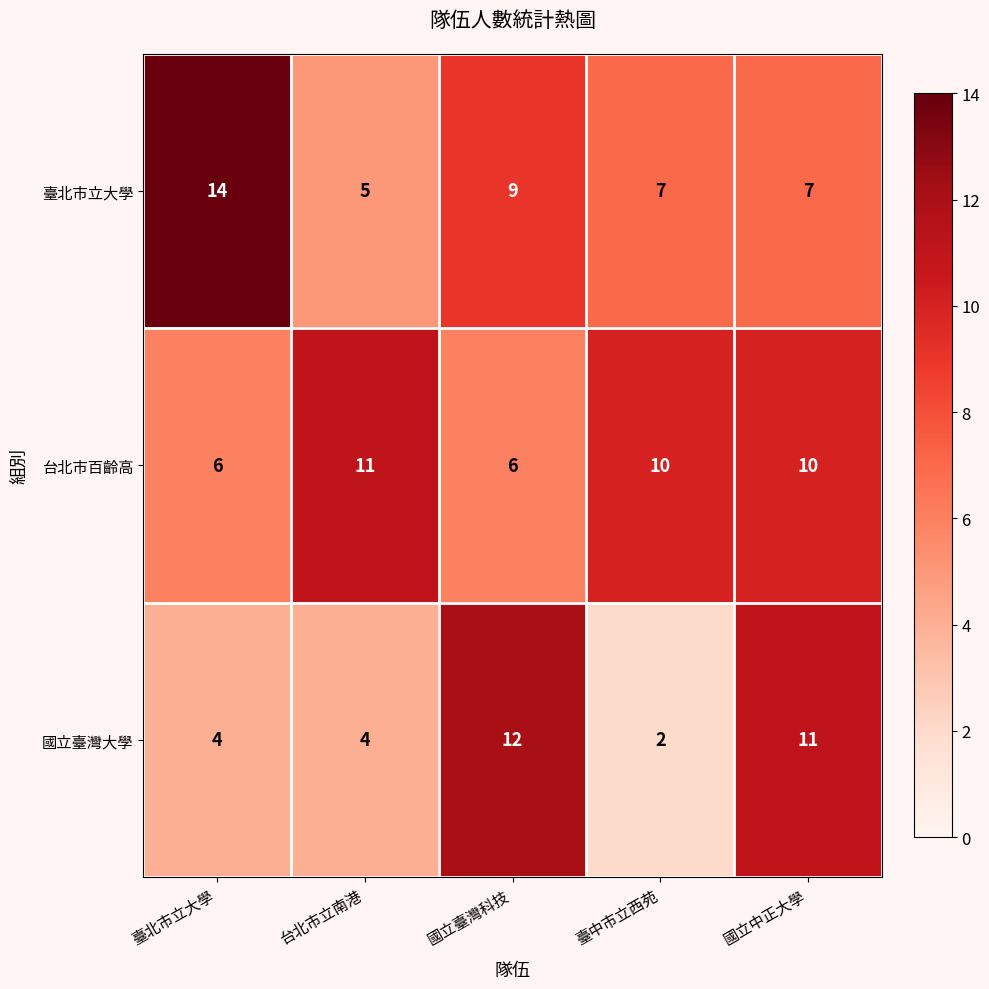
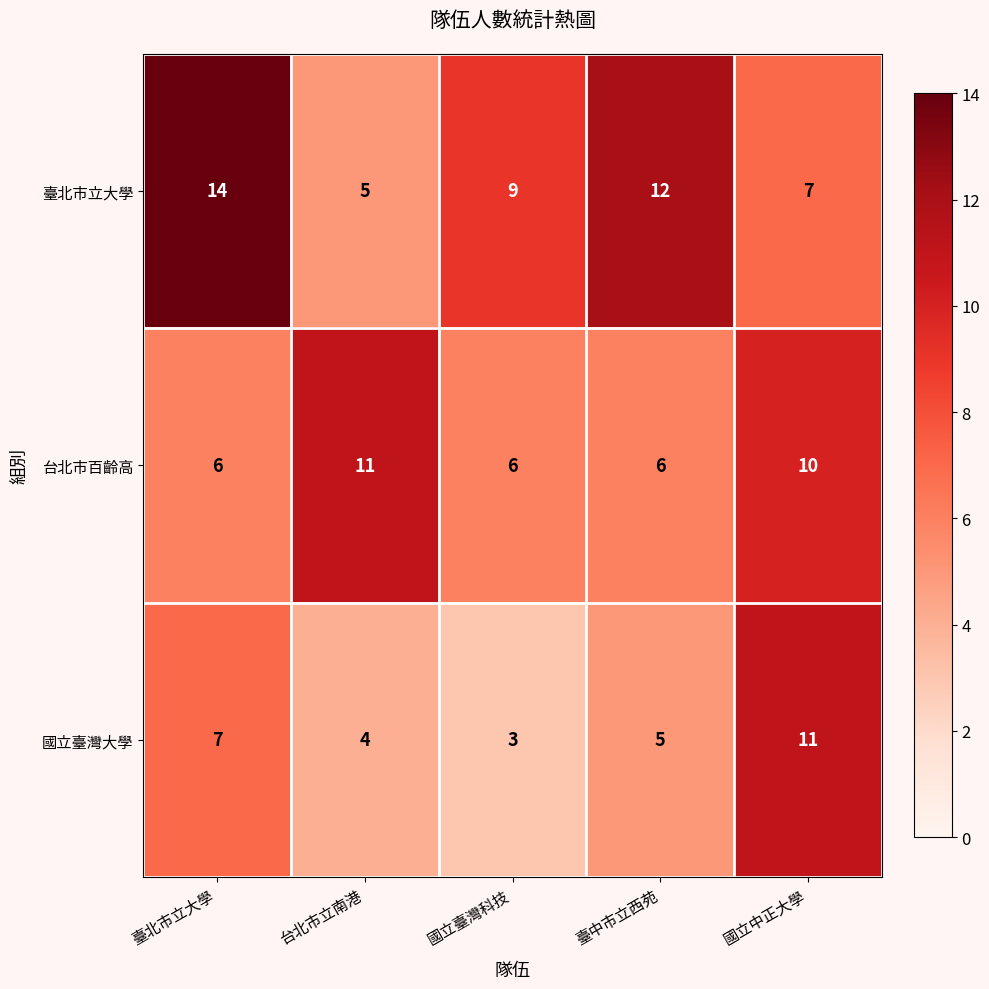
  {
    "臺北市立大學": {
      "臺北市立大學": 14,
      "台北市立南港": 5,
      "國立臺灣科技": 9,
-     "臺中市立西苑": 7,
+     "臺中市立西苑": 12,
      "國立中正大學": 7
    },
    "台北市百齡高": {
      "臺北市立大學": 6,
      "台北市立南港": 11,
      "國立臺灣科技": 6,
-     "臺中市立西苑": 10,
+     "臺中市立西苑": 6,
      "國立中正大學": 10
    },
    "國立臺灣大學": {
-     "臺北市立大學": 4,
+     "臺北市立大學": 7,
      "台北市立南港": 4,
-     "國立臺灣科技": 12,
-     "臺中市立西苑": 2,
+     "國立臺灣科技": 3,
+     "臺中市立西苑": 5,
      "國立中正大學": 11
    }
  }
